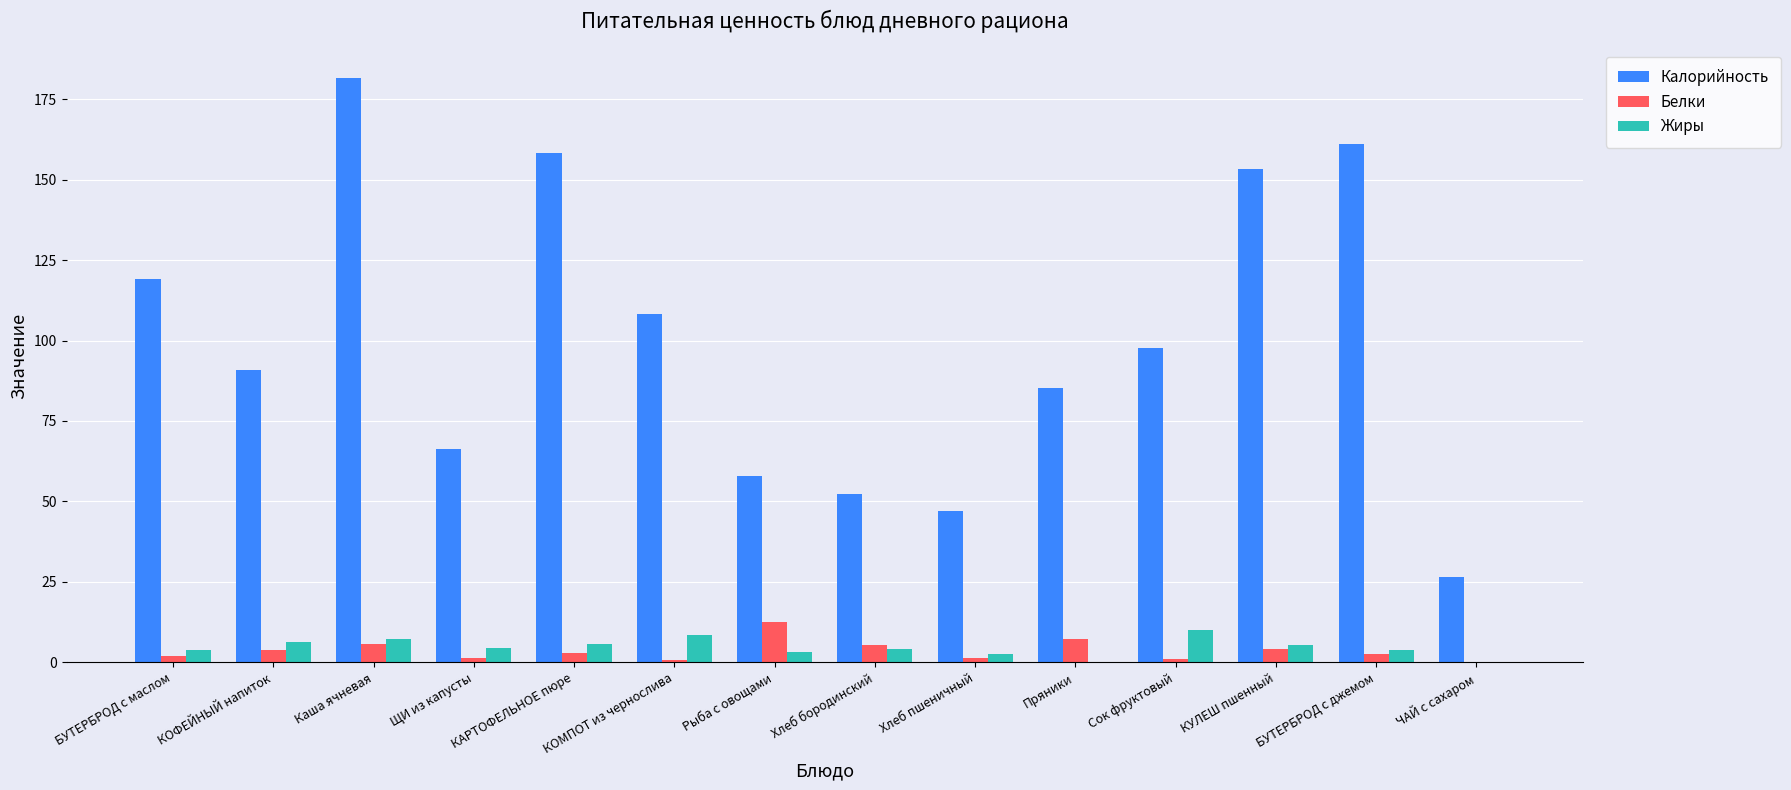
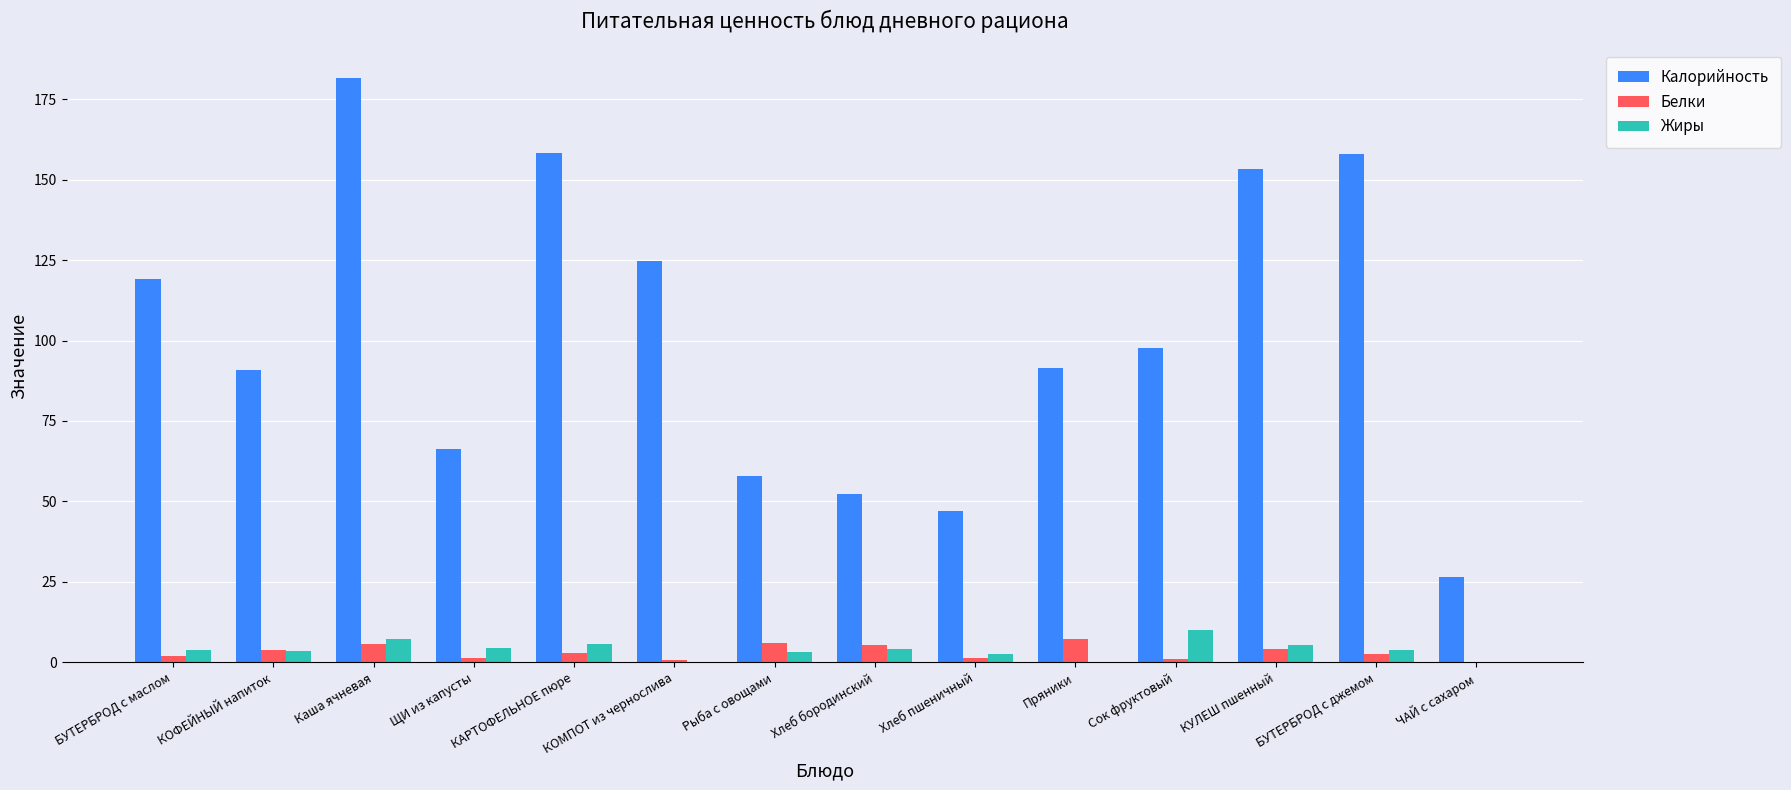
  {
    "Калорийность": {
      "БУТЕРБРОД с маслом": 119,
      "КОФЕЙНЫЙ напиток": 91,
      "Каша ячневая": 181,
      "ЩИ из капусты": 66,
      "КАРТОФЕЛЬНОЕ пюре": 158,
-     "КОМПОТ из чернослива": 108,
+     "КОМПОТ из чернослива": 125,
      "Рыба с овощами": 58,
      "Хлеб бородинский": 52,
      "Хлеб пшеничный": 47,
-     "Пряники": 85,
+     "Пряники": 92,
      "Сок фруктовый": 98,
      "КУЛЕШ пшенный": 153,
-     "БУТЕРБРОД с джемом": 161,
+     "БУТЕРБРОД с джемом": 158,
      "ЧАЙ с сахаром": 26
    },
    "Белки": {
      "БУТЕРБРОД с маслом": 2,
      "КОФЕЙНЫЙ напиток": 4,
      "Каша ячневая": 6,
      "ЩИ из капусты": 1,
      "КАРТОФЕЛЬНОЕ пюре": 3,
      "КОМПОТ из чернослива": 1,
-     "Рыба с овощами": 12,
+     "Рыба с овощами": 6,
      "Хлеб бородинский": 5,
      "Хлеб пшеничный": 2,
      "Пряники": 7,
      "Сок фруктовый": 1,
      "КУЛЕШ пшенный": 4,
      "БУТЕРБРОД с джемом": 3
    },
    "Жиры": {
      "БУТЕРБРОД с маслом": 4,
-     "КОФЕЙНЫЙ напиток": 6,
+     "КОФЕЙНЫЙ напиток": 4,
      "Каша ячневая": 7,
      "ЩИ из капусты": 4,
      "КАРТОФЕЛЬНОЕ пюре": 6,
-     "КОМПОТ из чернослива": 9,
+     "КОМПОТ из чернослива": 0,
      "Рыба с овощами": 3,
      "Хлеб бородинский": 4,
      "Хлеб пшеничный": 3,
      "Пряники": 0,
      "Сок фруктовый": 10,
      "КУЛЕШ пшенный": 5,
      "БУТЕРБРОД с джемом": 4,
      "ЧАЙ с сахаром": 0
    }
  }
